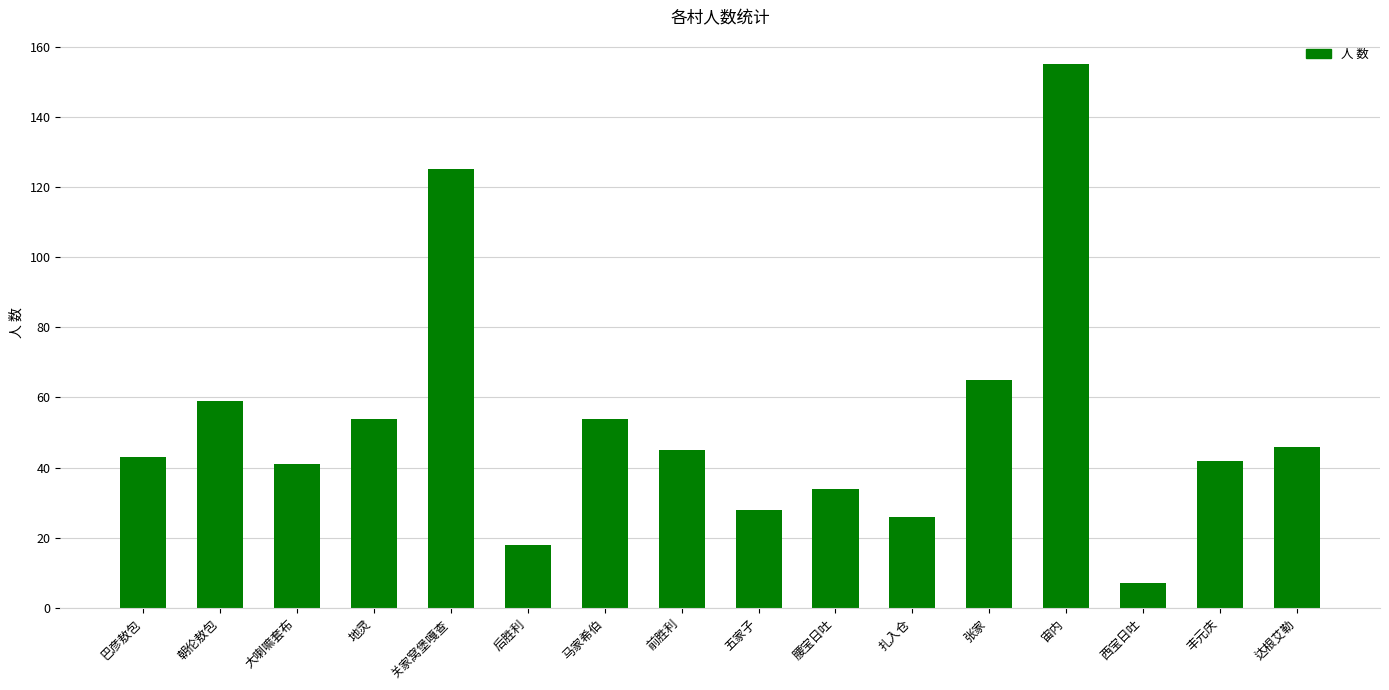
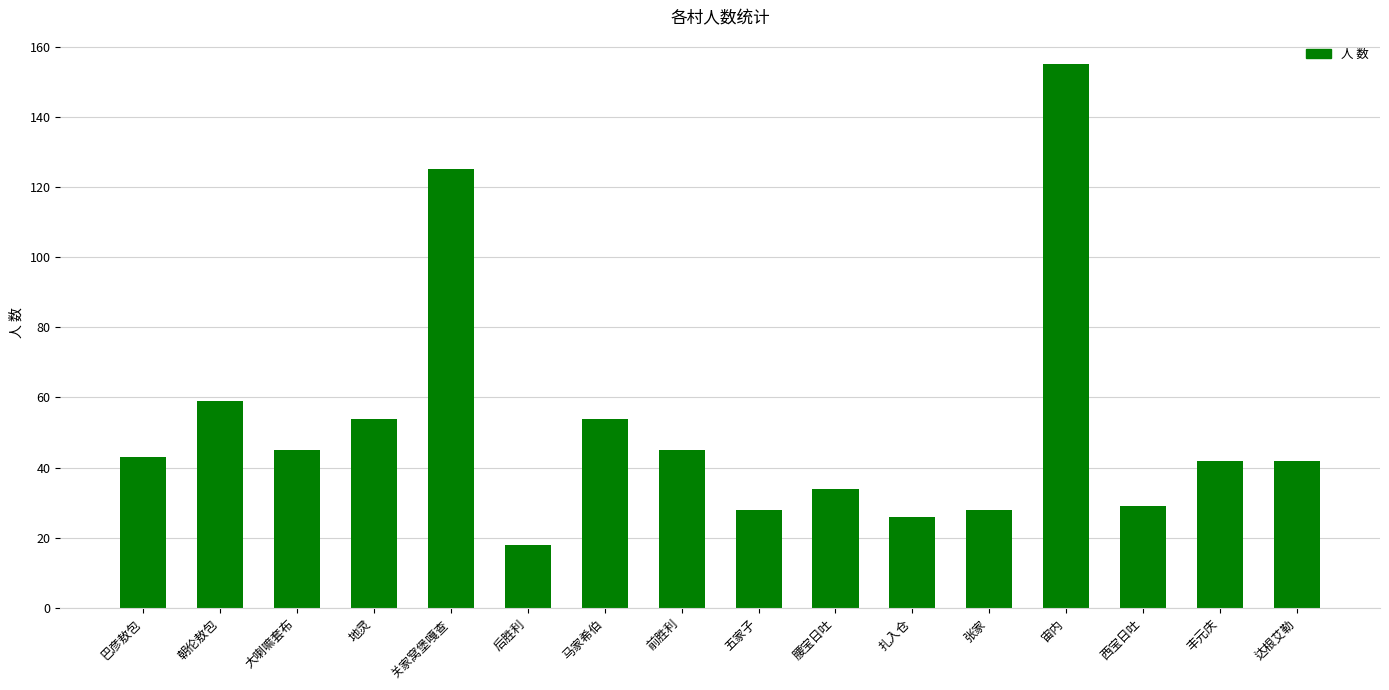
  {
    "巴彦敖包": 43,
    "朝伦敖包": 59,
-   "大喇嘛套布": 41,
+   "大喇嘛套布": 45,
    "地灵": 54,
    "关家窝堡嘎查": 125,
    "后胜利": 18,
    "马家希伯": 54,
    "前胜利": 45,
    "五家子": 28,
    "腰宝日吐": 34,
    "扎入仓": 26,
-   "张家": 65,
+   "张家": 28,
    "宙内": 155,
-   "西宝日吐": 7,
+   "西宝日吐": 29,
    "丰元庆": 42,
-   "达根艾勒": 46
+   "达根艾勒": 42
  }
